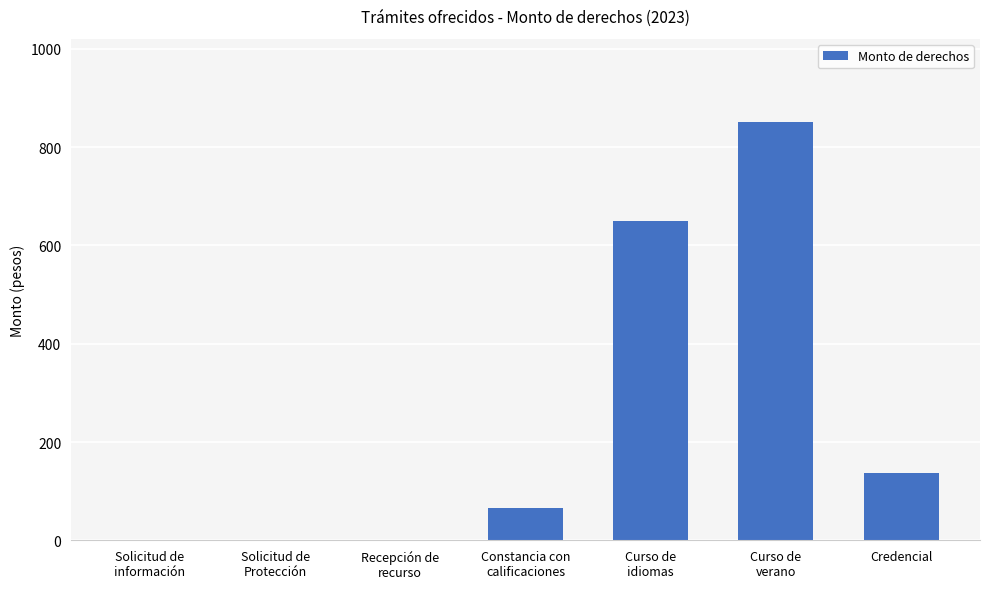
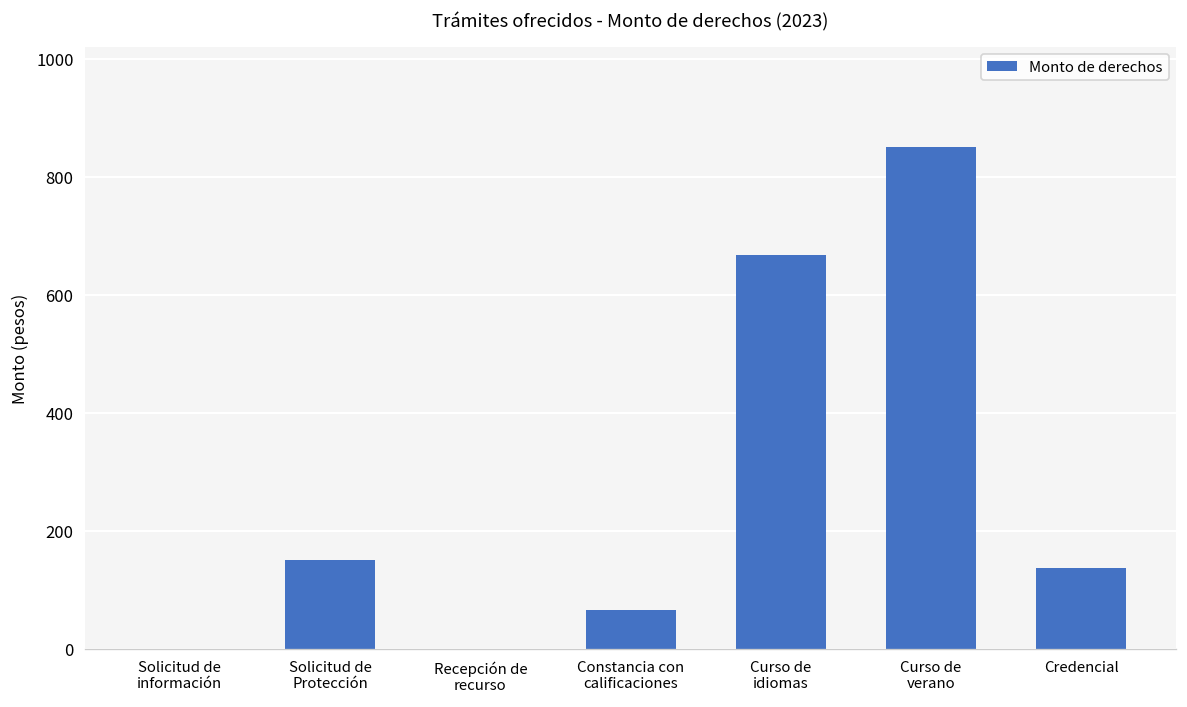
  {
    "Solicitud de información": 0,
-   "Solicitud de Protección": 0,
+   "Solicitud de Protección": 150,
    "Recepción de recurso": 0,
    "Constancia con calificaciones": 70,
-   "Curso de idiomas": 650,
+   "Curso de idiomas": 670,
    "Curso de verano": 850,
    "Credencial": 140
  }
